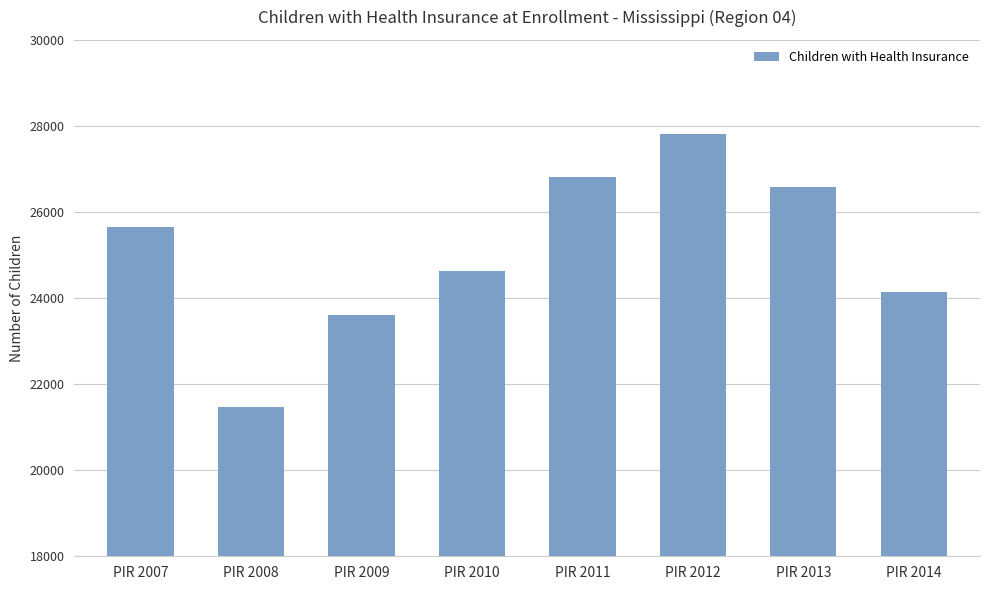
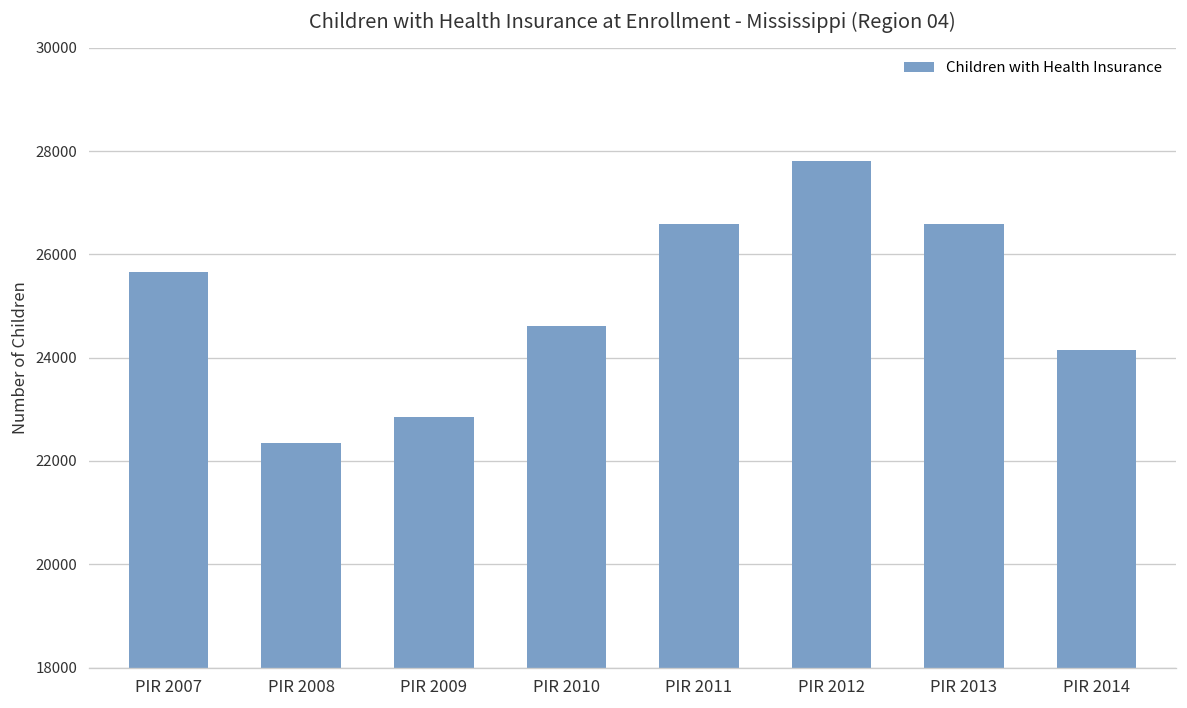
  {
    "PIR 2007": 25700,
-   "PIR 2008": 21500,
-   "PIR 2009": 23600,
+   "PIR 2008": 22300,
+   "PIR 2009": 22900,
    "PIR 2010": 24600,
-   "PIR 2011": 26800,
+   "PIR 2011": 26600,
    "PIR 2012": 27800,
    "PIR 2013": 26600,
    "PIR 2014": 24100
  }
